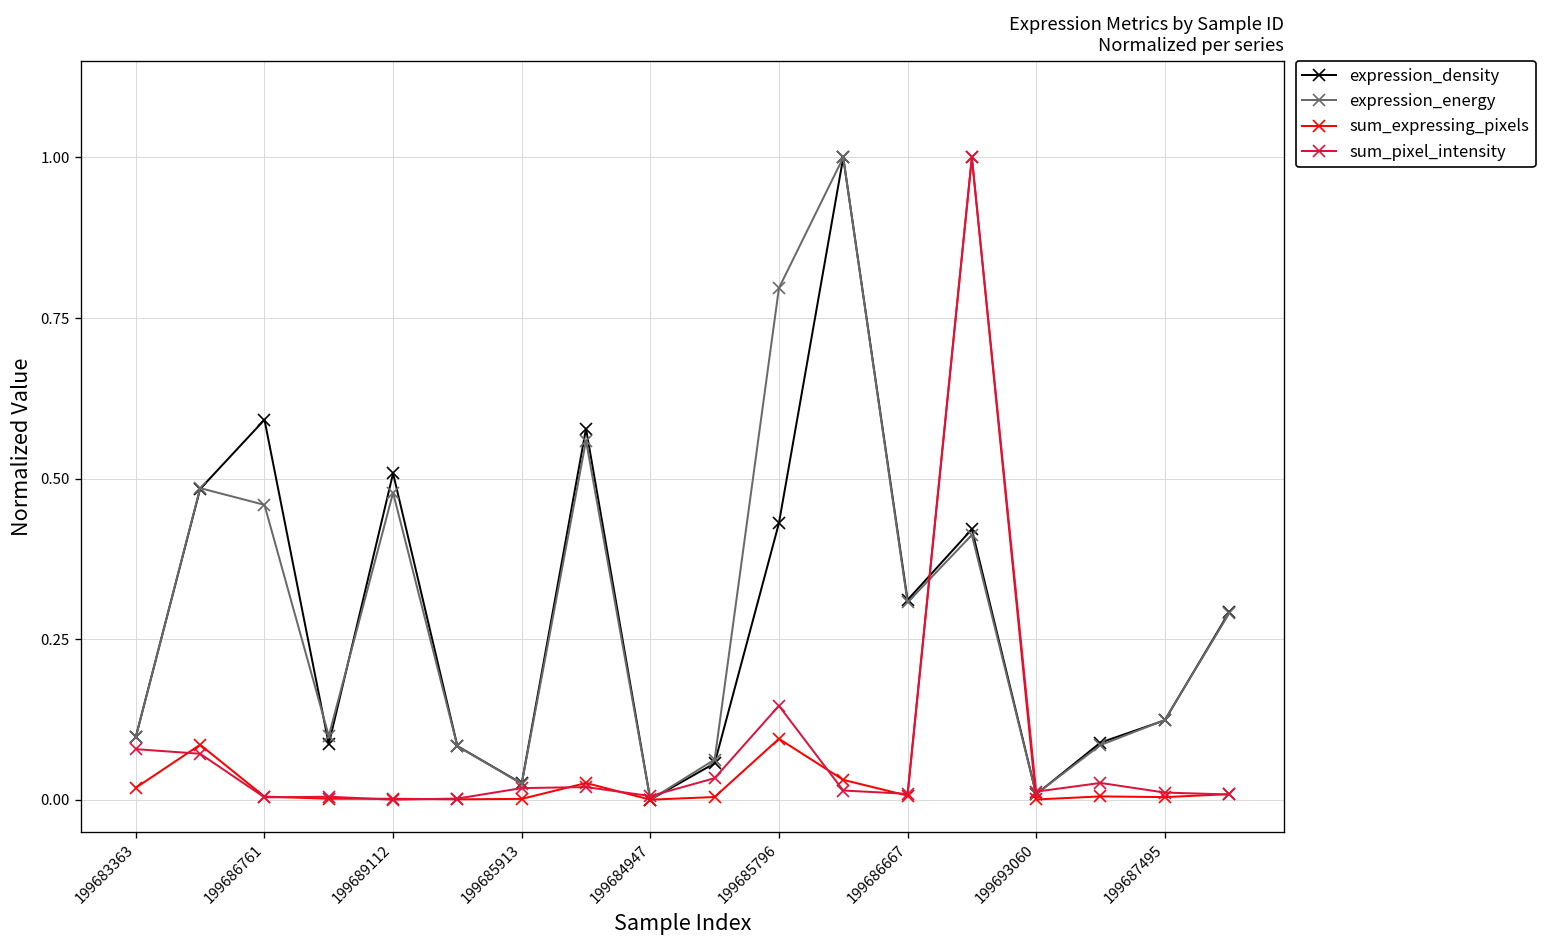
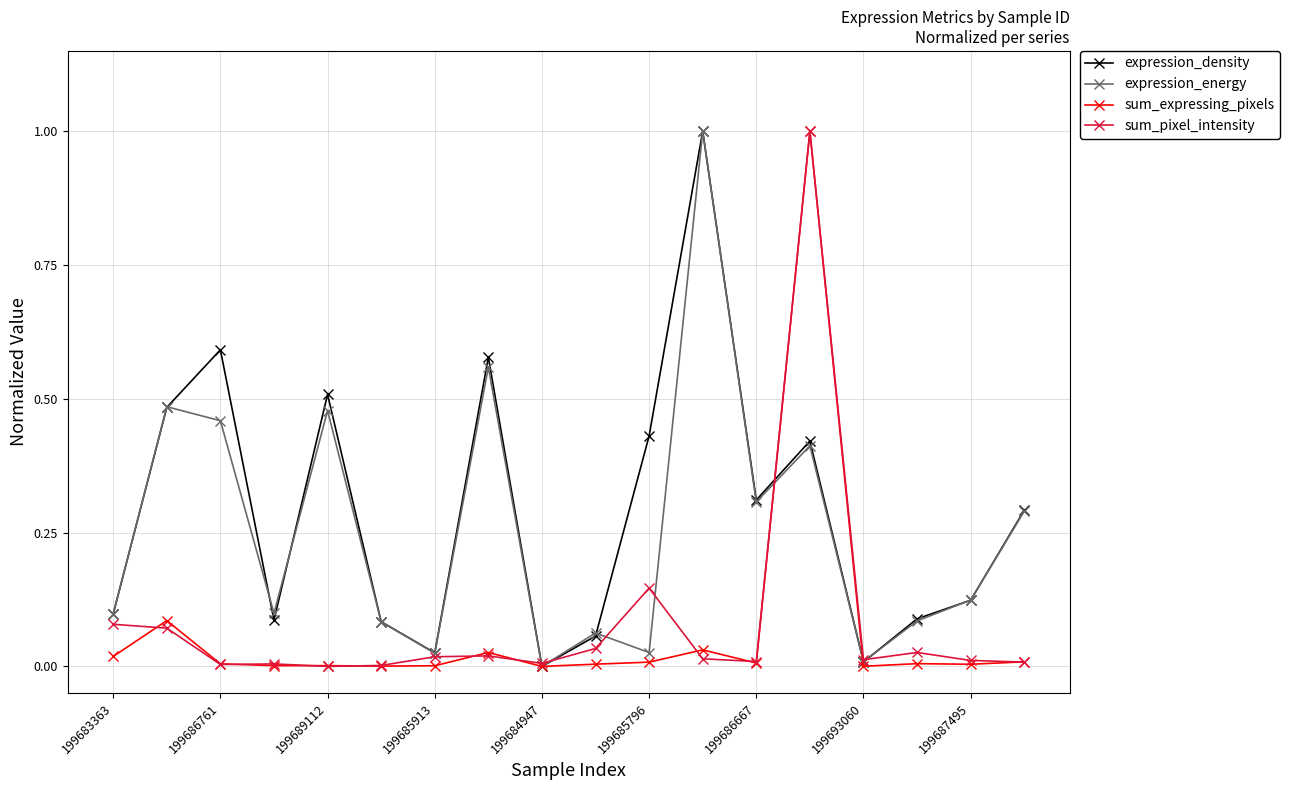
  {
    "expression_density": {
      "199686761": 0.59,
      "199689112": 0.51,
      "199685796": 0.43
    },
    "expression_energy": {
      "199686761": 0.46,
      "199689112": 0.48,
-     "199685796": 0.80
+     "199685796": 0.03
    },
    "sum_expressing_pixels": {
      "199683363": 0.02,
      "199685913": 0.00,
-     "199685796": 0.09,
+     "199685796": 0.01,
      "199693060": 0.00,
      "199687495": 0.00
    },
    "sum_pixel_intensity": {
      "199683363": 0.08,
      "199685913": 0.02,
      "199684947": 0.01,
      "199685796": 0.15,
      "199687495": 0.01
    }
  }
